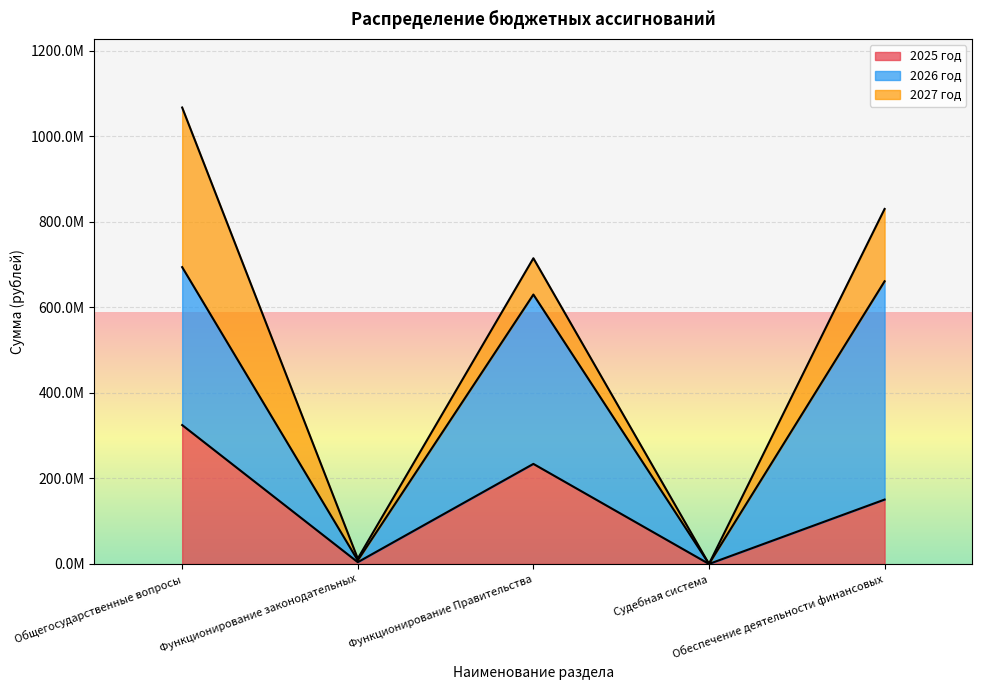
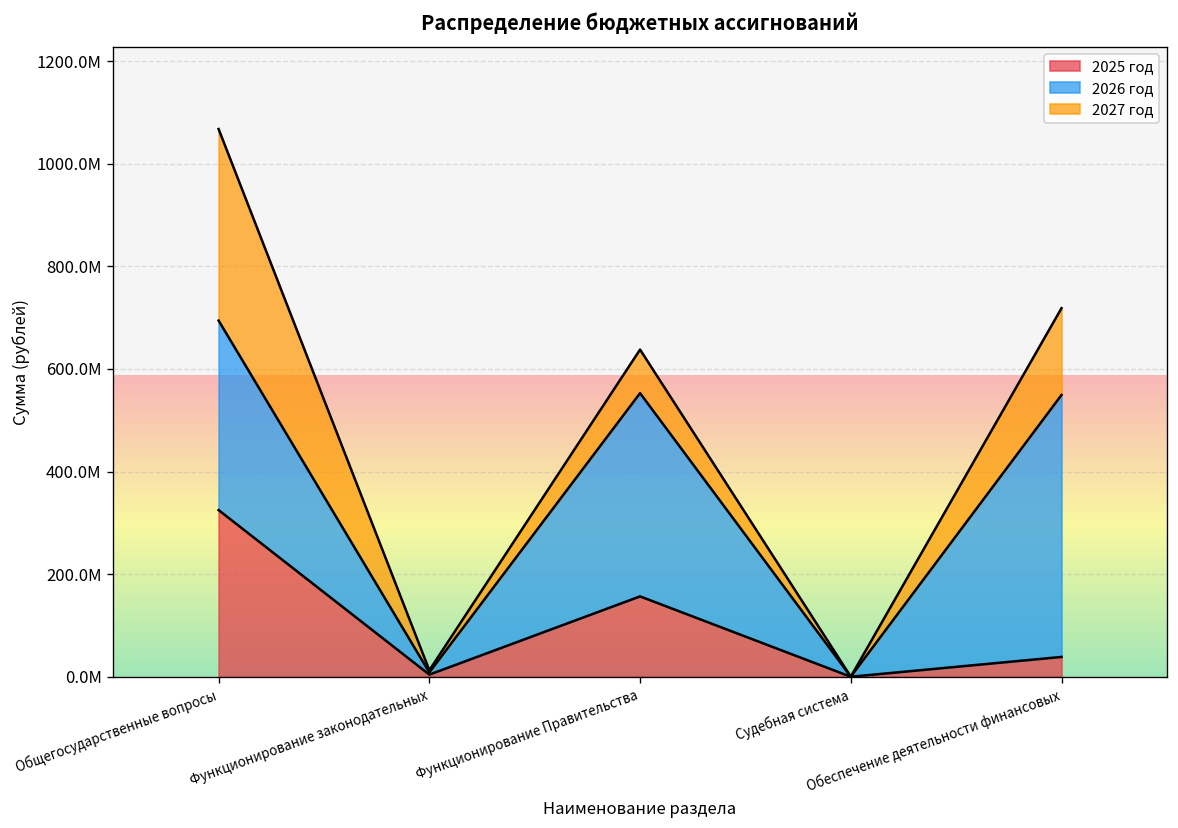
  {
    "2025 год": {
      "Общегосударственные вопросы": 320000000,
-     "Функционирование Правительства": 230000000,
-     "Обеспечение деятельности финансовых": 150000000
+     "Функционирование Правительства": 160000000,
+     "Обеспечение деятельности финансовых": 40000000
    },
    "2026 год": {
      "Общегосударственные вопросы": 370000000,
      "Функционирование Правительства": 400000000,
      "Обеспечение деятельности финансовых": 510000000
    },
    "2027 год": {
      "Общегосударственные вопросы": 370000000,
      "Функционирование Правительства": 80000000,
      "Обеспечение деятельности финансовых": 170000000
    }
  }
